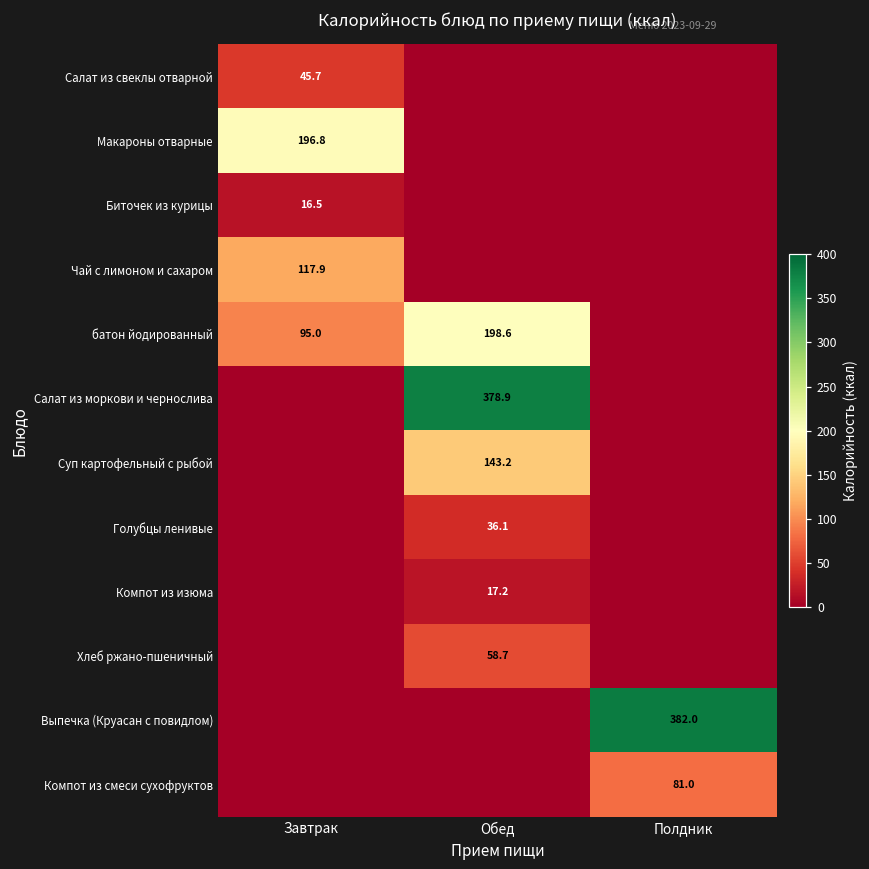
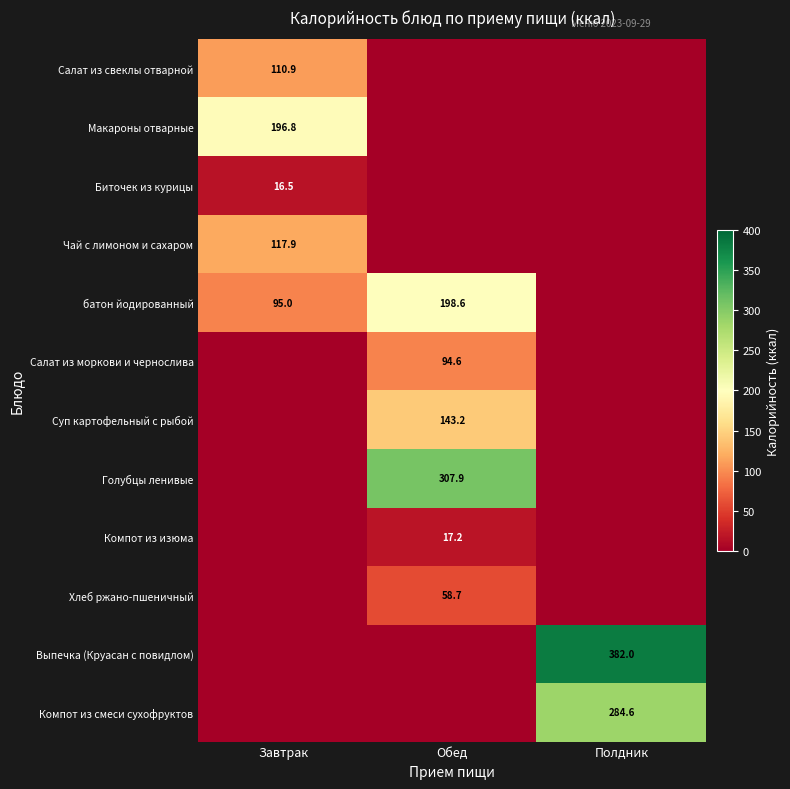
  {
    "Салат из свеклы отварной": {
-     "Завтрак": 45.7
+     "Завтрак": 110.9
    },
    "Макароны отварные": {
      "Завтрак": 196.8
    },
    "Биточек из курицы": {
      "Завтрак": 16.5
    },
    "Чай с лимоном и сахаром": {
      "Завтрак": 117.9
    },
    "батон йодированный": {
      "Завтрак": 95.0,
      "Обед": 198.6
    },
    "Салат из моркови и чернослива": {
-     "Обед": 378.9
+     "Обед": 94.6
    },
    "Суп картофельный с рыбой": {
      "Обед": 143.2
    },
    "Голубцы ленивые": {
-     "Обед": 36.1
+     "Обед": 307.9
    },
    "Компот из изюма": {
      "Обед": 17.2
    },
    "Хлеб ржано-пшеничный": {
      "Обед": 58.7
    },
    "Выпечка (Круасан с повидлом)": {
      "Полдник": 382.0
    },
    "Компот из смеси сухофруктов": {
-     "Полдник": 81.0
+     "Полдник": 284.6
    }
  }
